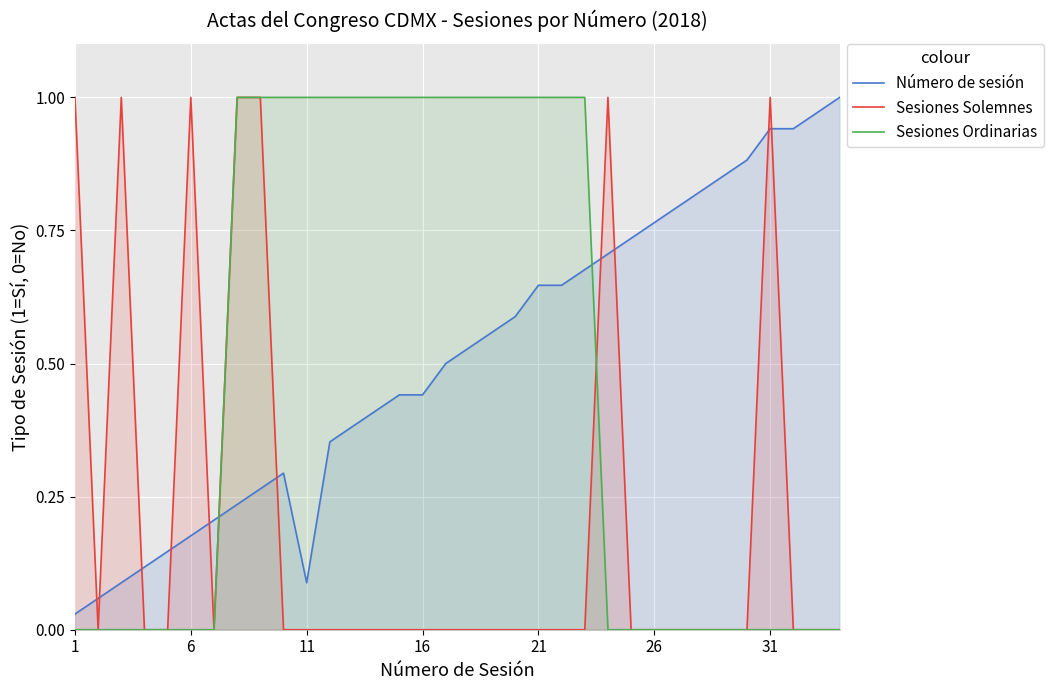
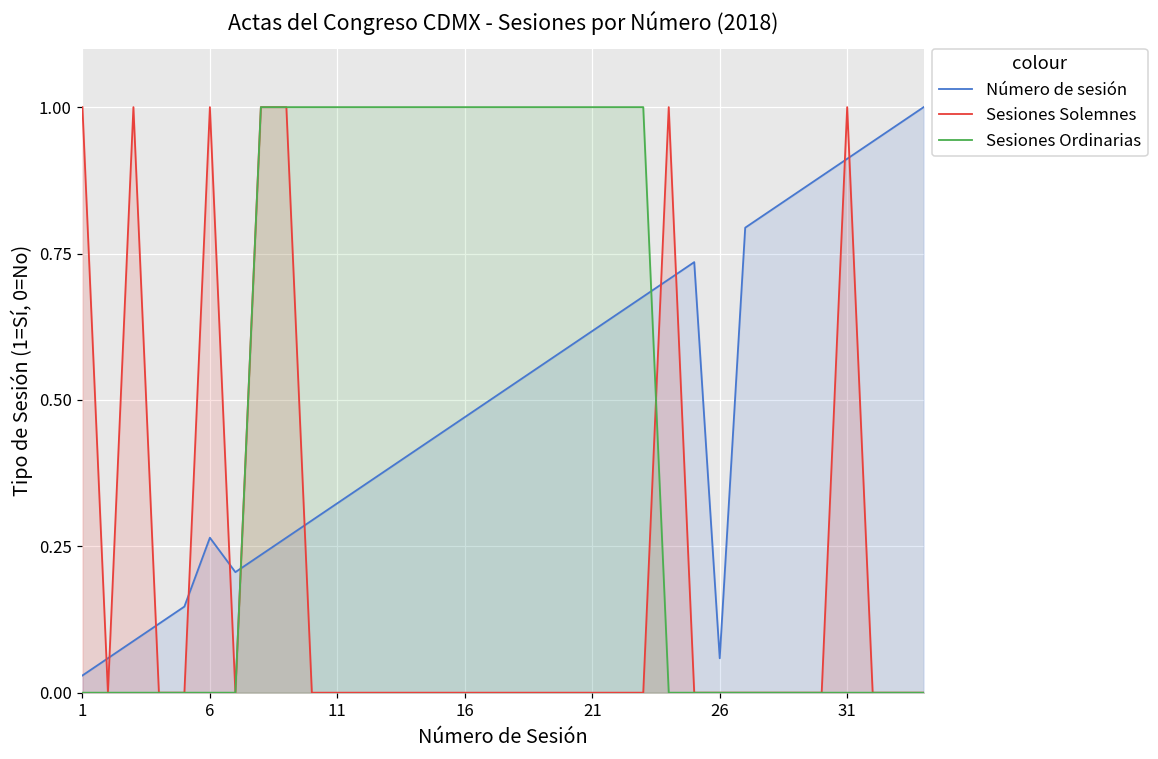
  {
    "Número de sesión": {
      "1": 0.03,
-     "6": 0.18,
-     "11": 0.09,
-     "16": 0.44,
-     "21": 0.65,
-     "26": 0.76,
-     "31": 0.94
+     "6": 0.26,
+     "11": 0.32,
+     "16": 0.47,
+     "21": 0.62,
+     "26": 0.06,
+     "31": 0.91
    },
    "Sesiones Solemnes": {
      "1": 1.00,
      "6": 1.00,
      "11": 0.00,
      "16": 0.00,
      "21": 0.00,
      "31": 1.00
    },
    "Sesiones Ordinarias": {
      "1": 0.00,
      "6": 0.00,
      "11": 1.00,
      "16": 1.00,
      "21": 1.00,
      "31": 0.00
    }
  }
